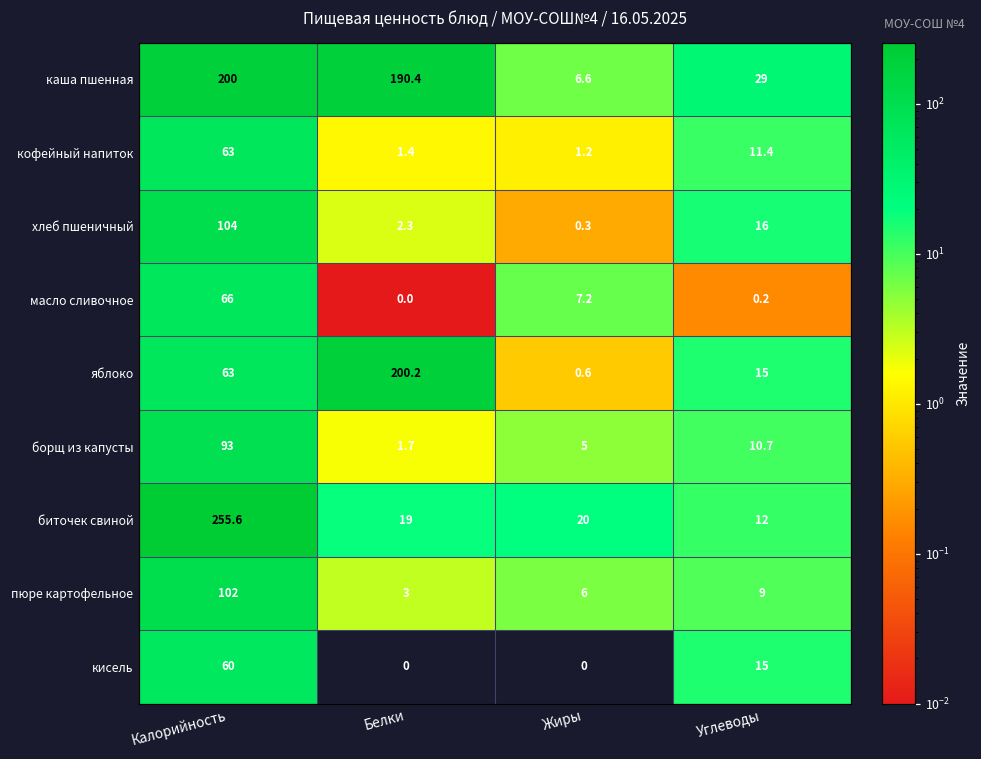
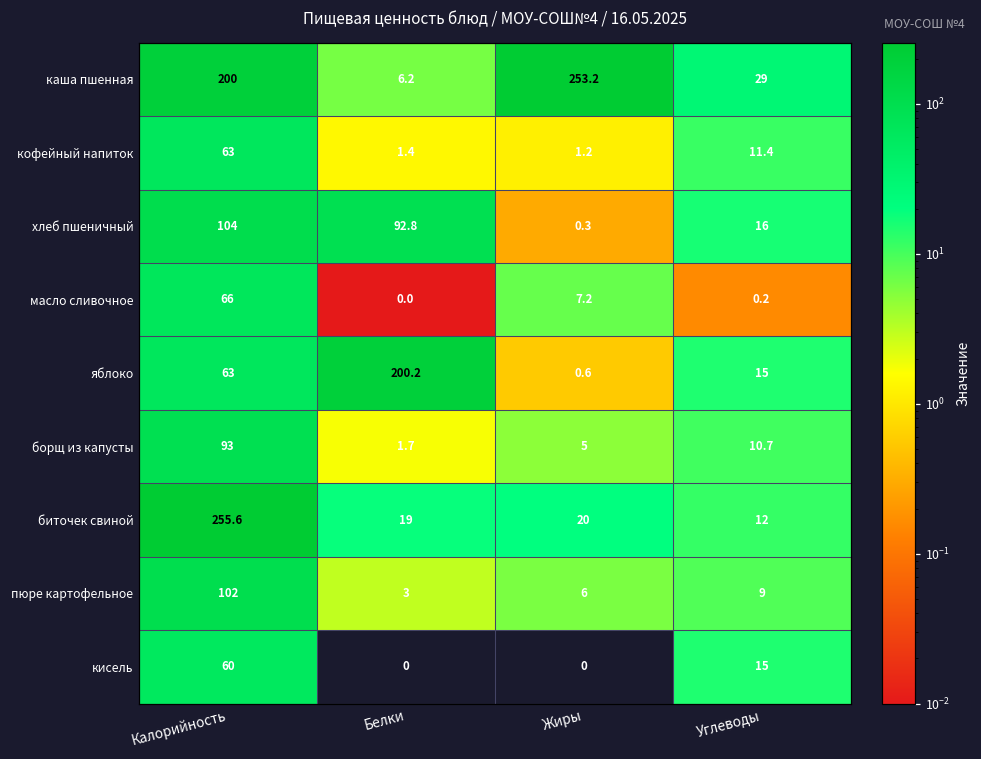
  {
    "каша пшенная": {
      "Калорийность": 200,
-     "Белки": 190.4,
-     "Жиры": 6.6,
+     "Белки": 6.2,
+     "Жиры": 253.2,
      "Углеводы": 29
    },
    "кофейный напиток": {
      "Калорийность": 63,
      "Белки": 1.4,
      "Жиры": 1.2,
      "Углеводы": 11.4
    },
    "хлеб пшеничный": {
      "Калорийность": 104,
-     "Белки": 2.3,
+     "Белки": 92.8,
      "Жиры": 0.3,
      "Углеводы": 16
    },
    "масло сливочное": {
      "Калорийность": 66,
      "Белки": 0.0,
      "Жиры": 7.2,
      "Углеводы": 0.2
    },
    "яблоко": {
      "Калорийность": 63,
      "Белки": 200.2,
      "Жиры": 0.6,
      "Углеводы": 15
    },
    "борщ из капусты": {
      "Калорийность": 93,
      "Белки": 1.7,
      "Жиры": 5,
      "Углеводы": 10.7
    },
    "биточек свиной": {
      "Калорийность": 255.6,
      "Белки": 19,
      "Жиры": 20,
      "Углеводы": 12
    },
    "пюре картофельное": {
      "Калорийность": 102,
      "Белки": 3,
      "Жиры": 6,
      "Углеводы": 9
    },
    "кисель": {
      "Калорийность": 60,
      "Белки": 0,
      "Жиры": 0,
      "Углеводы": 15
    }
  }
